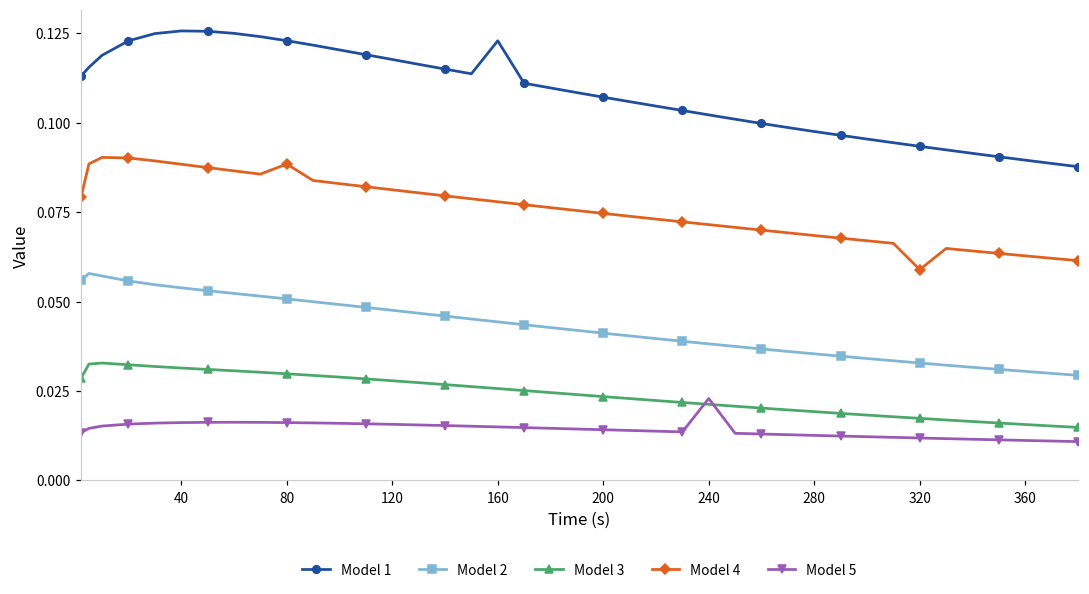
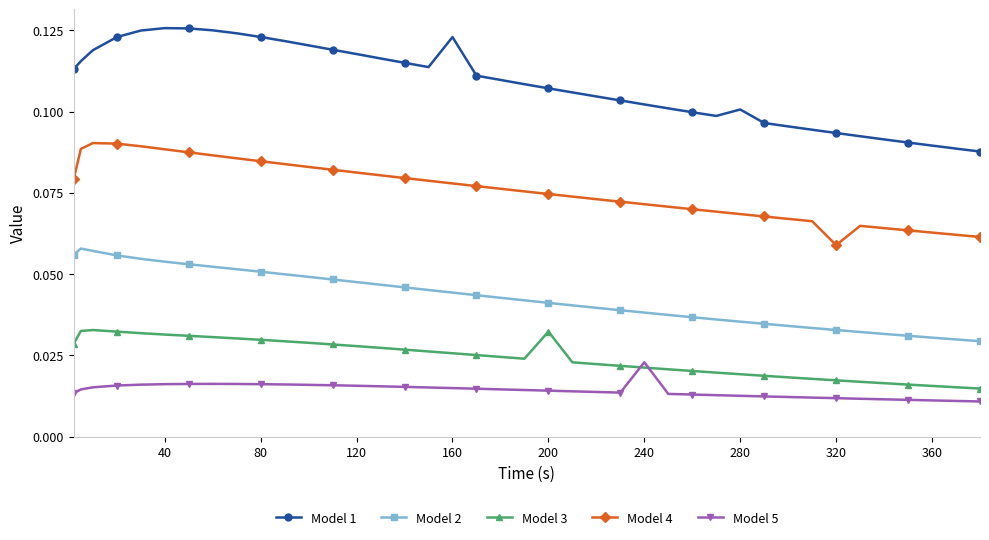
  {
    "Model 1": {
      "40": 0.126,
      "80": 0.123,
      "120": 0.118,
      "160": 0.123,
      "200": 0.107,
      "240": 0.102,
-     "280": 0.098,
+     "280": 0.101,
      "320": 0.093,
      "360": 0.090
    },
    "Model 2": {
      "40": 0.054,
      "80": 0.051,
      "120": 0.048,
      "160": 0.044,
      "200": 0.041,
      "240": 0.038,
      "280": 0.035,
      "320": 0.033,
      "360": 0.030
    },
    "Model 3": {
      "40": 0.031,
      "80": 0.030,
      "120": 0.028,
      "160": 0.026,
-     "200": 0.023,
+     "200": 0.032,
      "240": 0.021,
      "280": 0.019,
      "320": 0.017,
      "360": 0.016
    },
    "Model 4": {
      "40": 0.088,
-     "80": 0.088,
+     "80": 0.085,
      "120": 0.081,
      "160": 0.078,
      "200": 0.075,
      "240": 0.072,
      "280": 0.068,
      "320": 0.059,
      "360": 0.063
    },
    "Model 5": {
      "40": 0.016,
      "80": 0.016,
      "120": 0.016,
      "160": 0.015,
      "200": 0.014,
      "240": 0.023,
      "280": 0.013,
      "320": 0.012,
      "360": 0.011
    }
  }
